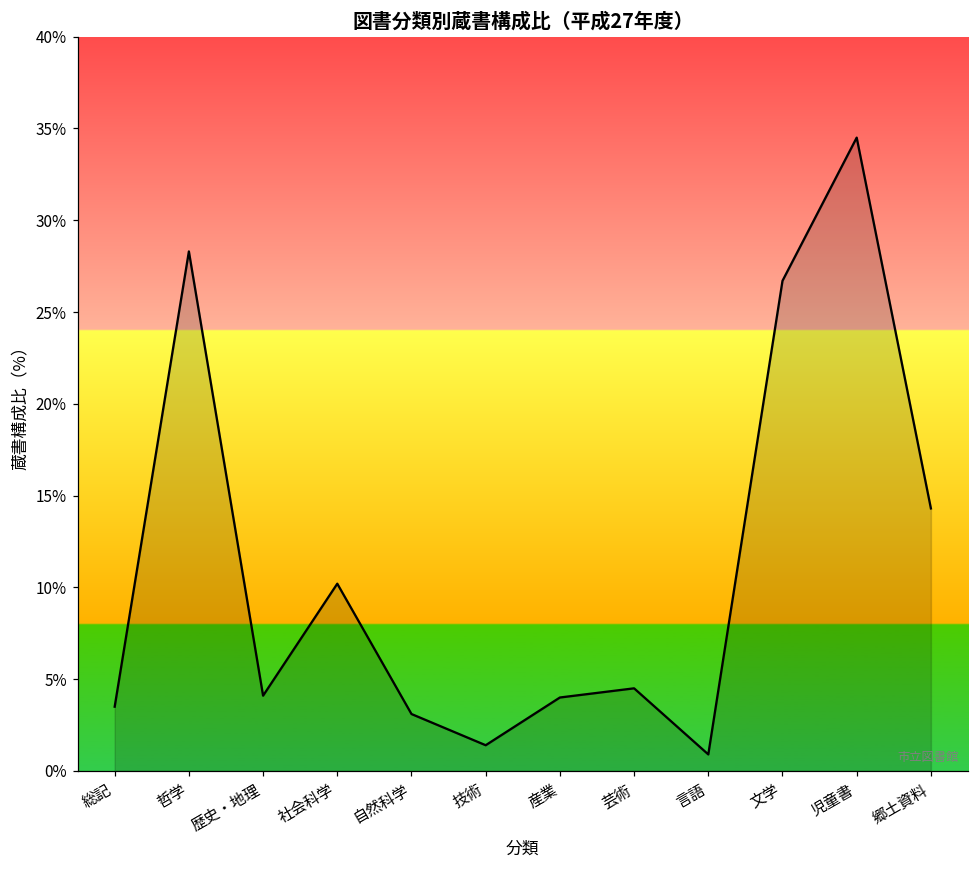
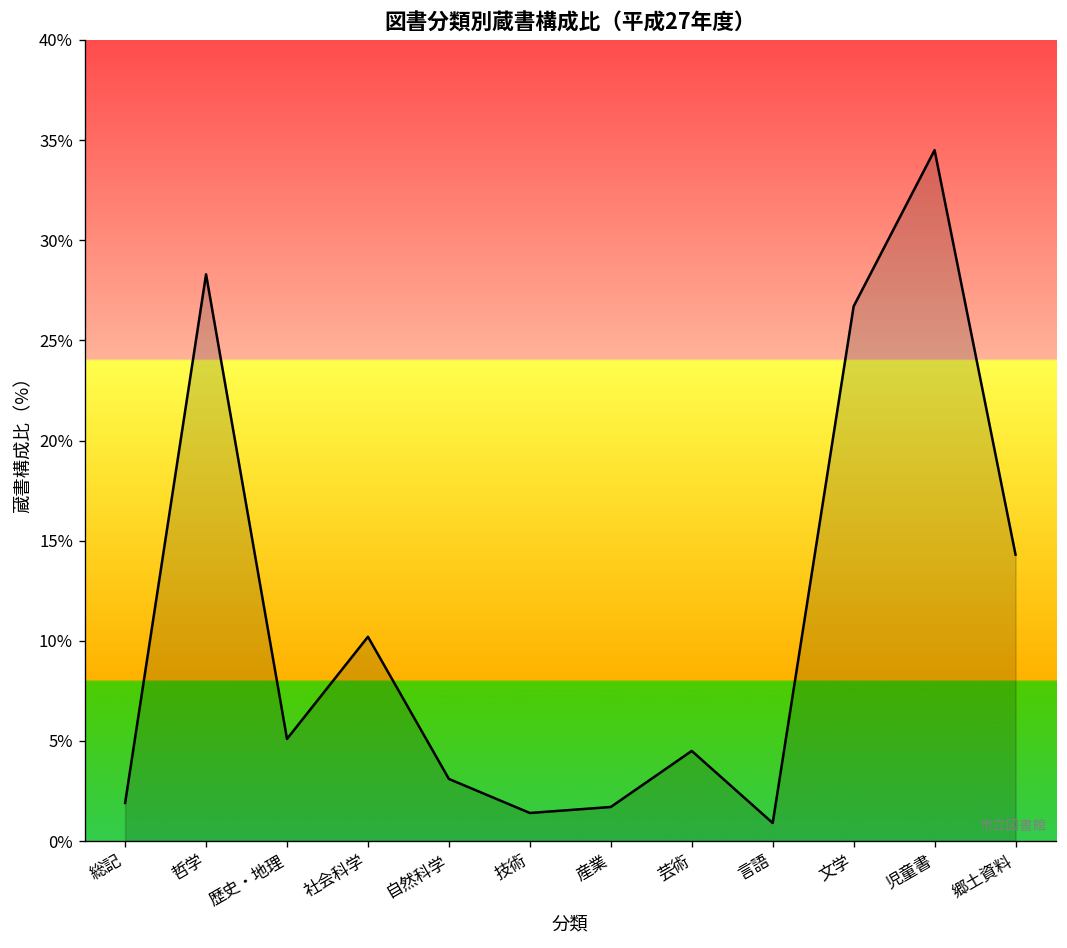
  {
-   "総記": "3.5%",
+   "総記": "1.9%",
    "哲学": "28.3%",
-   "歴史・地理": "4.1%",
+   "歴史・地理": "5.1%",
    "社会科学": "10.2%",
    "自然科学": "3.1%",
    "技術": "1.4%",
-   "産業": "4.0%",
+   "産業": "1.7%",
    "芸術": "4.5%",
    "言語": "0.9%",
    "文学": "26.7%",
    "児童書": "34.5%",
    "郷土資料": "14.3%"
  }
